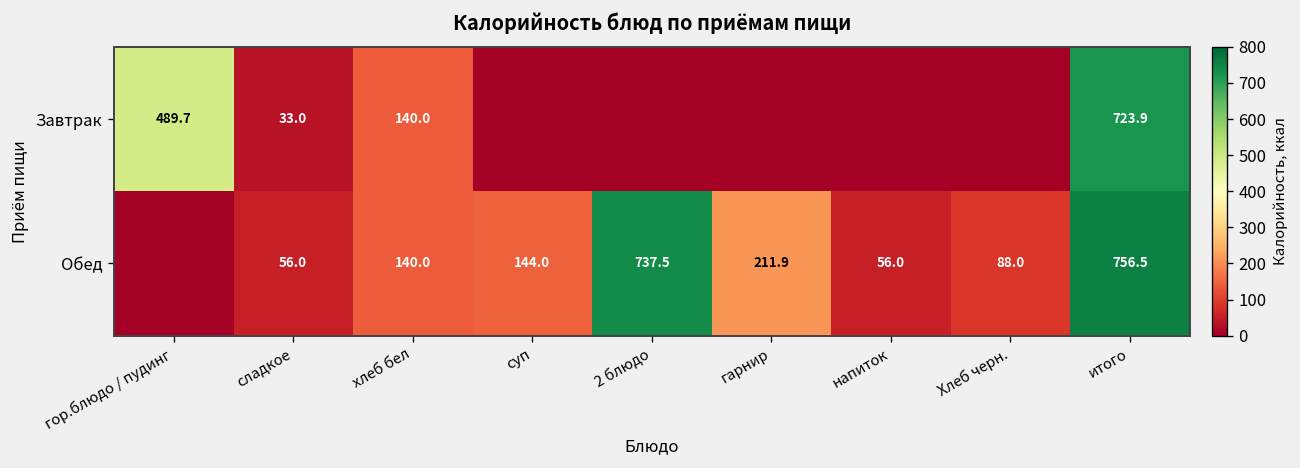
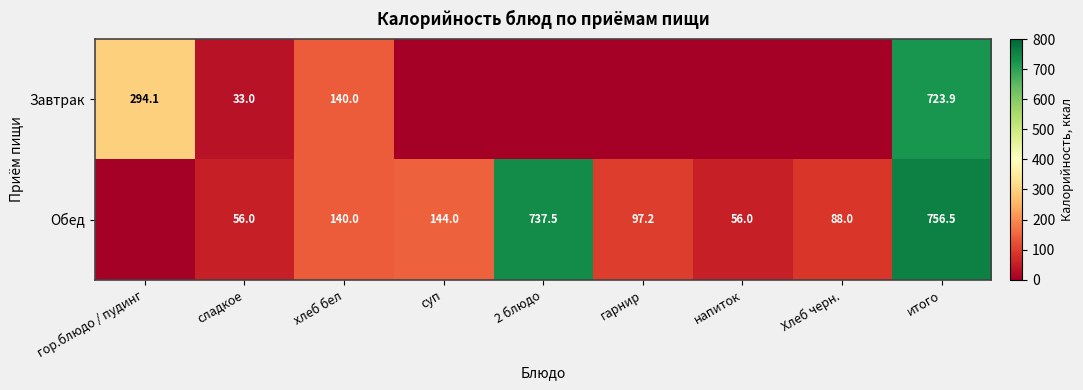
  {
    "Завтрак": {
-     "гор.блюдо / пудинг": 489.7,
+     "гор.блюдо / пудинг": 294.1,
      "сладкое": 33.0,
      "хлеб бел": 140.0,
      "итого": 723.9
    },
    "Обед": {
      "сладкое": 56.0,
      "хлеб бел": 140.0,
      "суп": 144.0,
      "2 блюдо": 737.5,
-     "гарнир": 211.9,
+     "гарнир": 97.2,
      "напиток": 56.0,
      "Хлеб черн.": 88.0,
      "итого": 756.5
    }
  }
